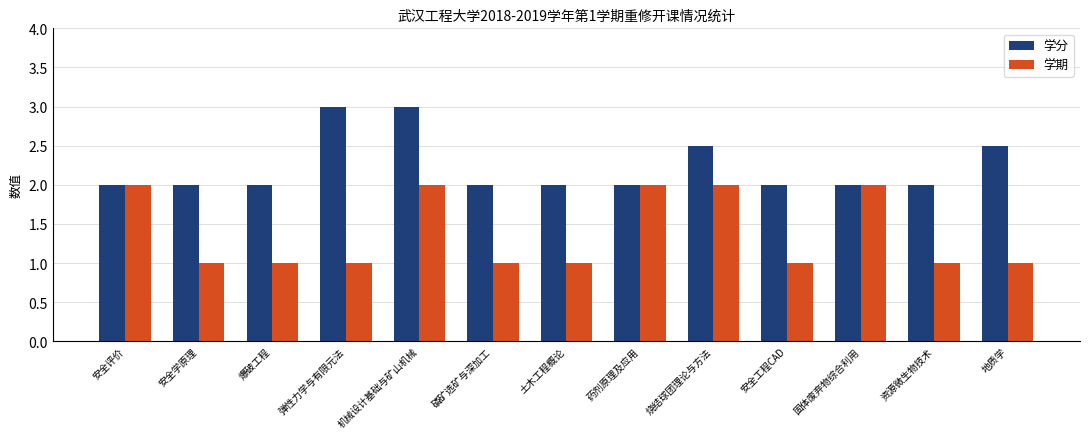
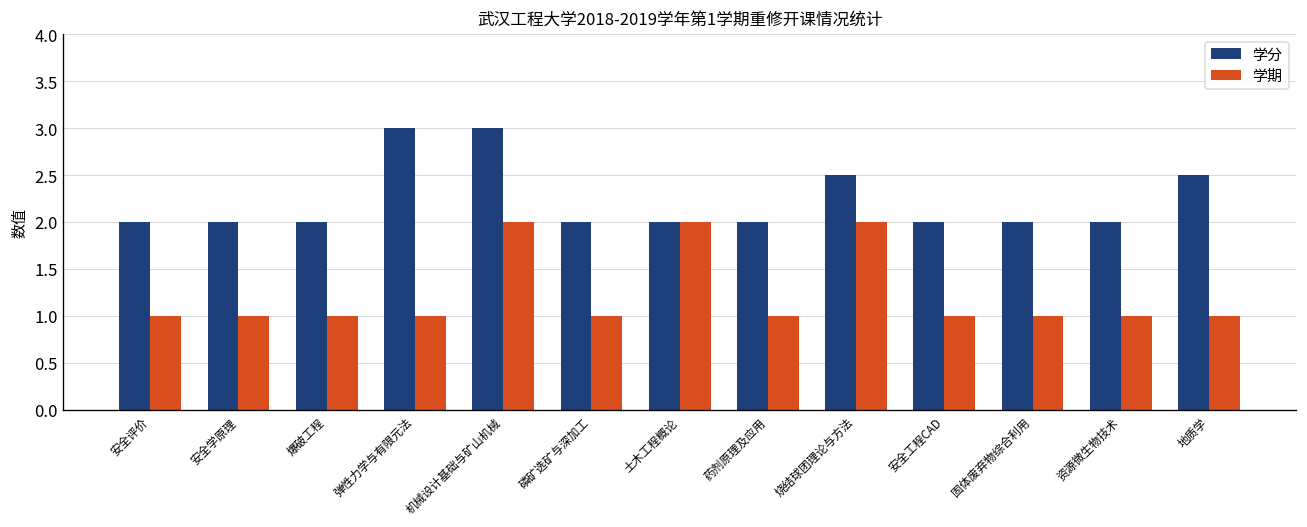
  {
    "学分": {
      "安全评价": 2,
      "安全学原理": 2,
      "爆破工程": 2,
      "弹性力学与有限元法": 3,
      "机械设计基础与矿山机械": 3,
      "磷矿选矿与深加工": 2,
      "土木工程概论": 2,
      "药剂原理及应用": 2,
      "烧结球团理论与方法": 2.5,
      "安全工程CAD": 2,
      "固体废弃物综合利用": 2,
      "资源微生物技术": 2,
      "地质学": 2.5
    },
    "学期": {
-     "安全评价": 2,
+     "安全评价": 1,
      "安全学原理": 1,
      "爆破工程": 1,
      "弹性力学与有限元法": 1,
      "机械设计基础与矿山机械": 2,
      "磷矿选矿与深加工": 1,
-     "土木工程概论": 1,
-     "药剂原理及应用": 2,
+     "土木工程概论": 2,
+     "药剂原理及应用": 1,
      "烧结球团理论与方法": 2,
      "安全工程CAD": 1,
-     "固体废弃物综合利用": 2,
+     "固体废弃物综合利用": 1,
      "资源微生物技术": 1,
      "地质学": 1
    }
  }
